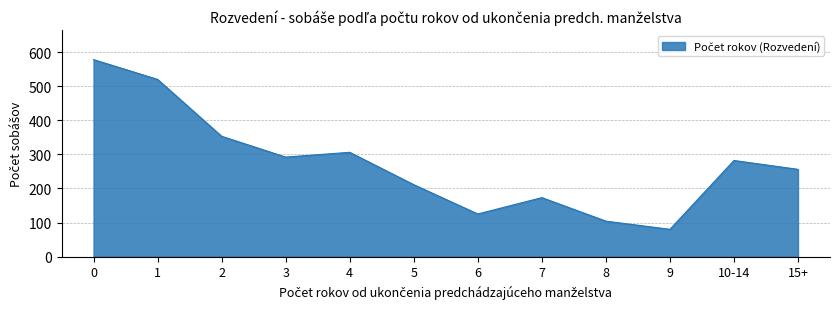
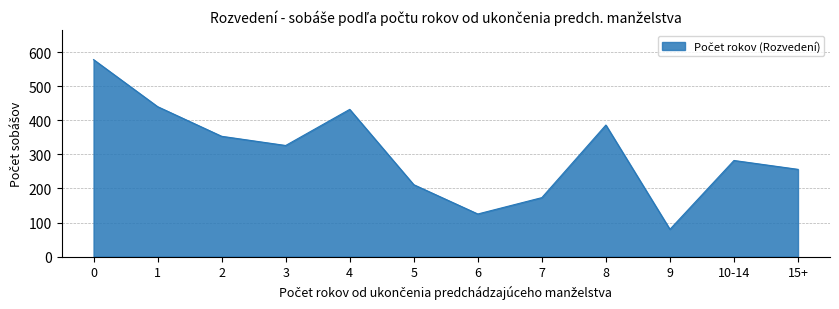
  {
    "0": 580,
-   "1": 520,
+   "1": 440,
    "2": 350,
-   "3": 290,
-   "4": 310,
+   "3": 330,
+   "4": 430,
    "5": 210,
    "6": 130,
    "7": 170,
-   "8": 100,
+   "8": 390,
    "9": 80,
    "10-14": 280,
    "15+": 260
  }
